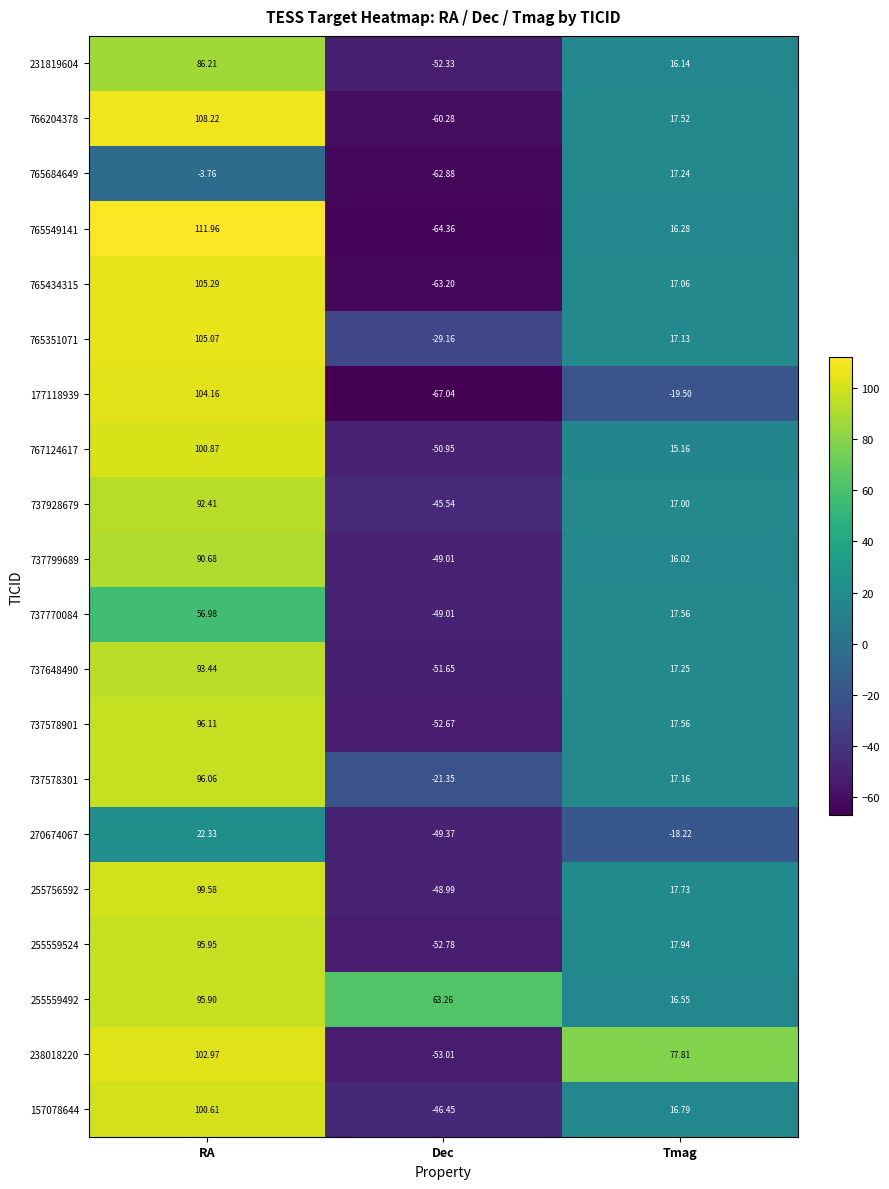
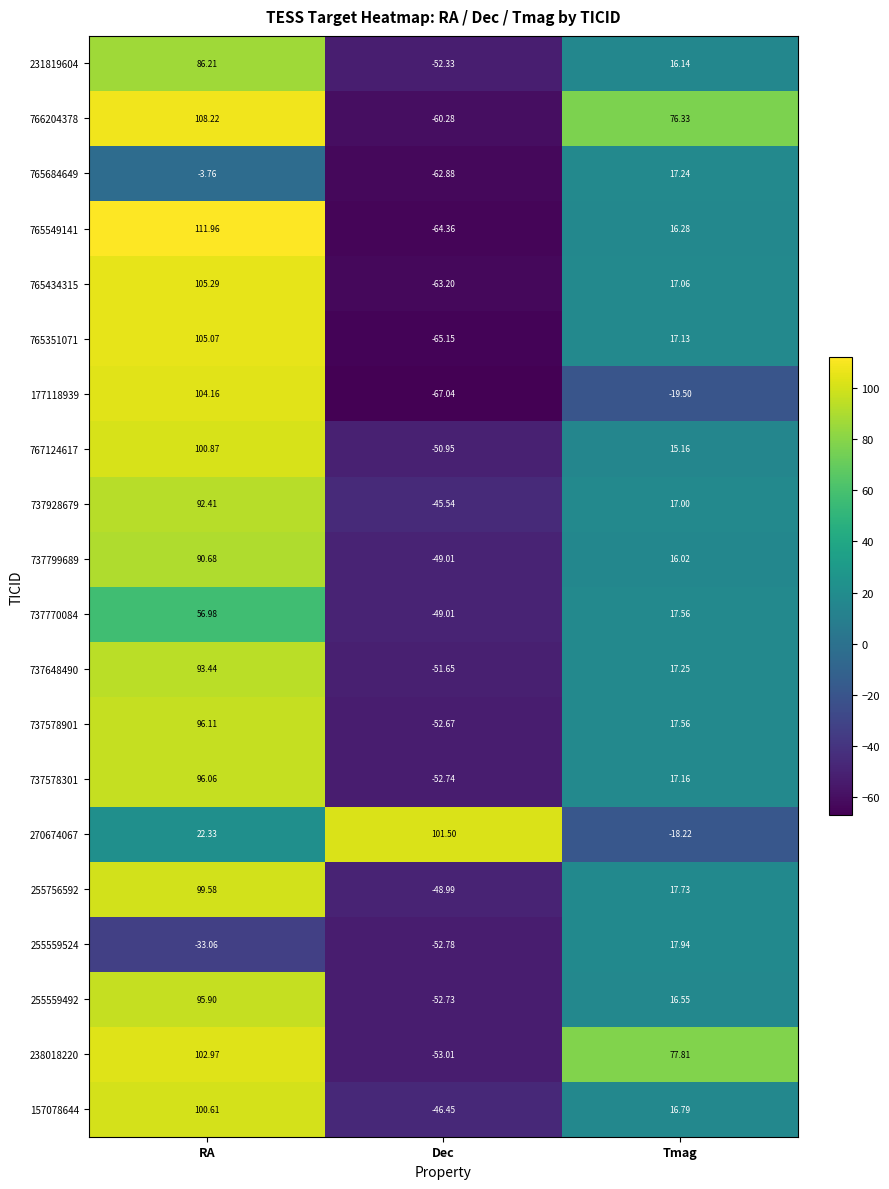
  {
    "231819604": {
      "RA": 86.21,
      "Dec": -52.33,
      "Tmag": 16.14
    },
    "766204378": {
      "RA": 108.22,
      "Dec": -60.28,
-     "Tmag": 17.52
+     "Tmag": 76.33
    },
    "765684649": {
      "RA": -3.76,
      "Dec": -62.88,
      "Tmag": 17.24
    },
    "765549141": {
      "RA": 111.96,
      "Dec": -64.36,
      "Tmag": 16.28
    },
    "765434315": {
      "RA": 105.29,
      "Dec": -63.20,
      "Tmag": 17.06
    },
    "765351071": {
      "RA": 105.07,
-     "Dec": -29.16,
+     "Dec": -65.15,
      "Tmag": 17.13
    },
    "177118939": {
      "RA": 104.16,
      "Dec": -67.04,
      "Tmag": -19.50
    },
    "767124617": {
      "RA": 100.87,
      "Dec": -50.95,
      "Tmag": 15.16
    },
    "737928679": {
      "RA": 92.41,
      "Dec": -45.54,
      "Tmag": 17.00
    },
    "737799689": {
      "RA": 90.68,
      "Dec": -49.01,
      "Tmag": 16.02
    },
    "737770084": {
      "RA": 56.98,
      "Dec": -49.01,
      "Tmag": 17.56
    },
    "737648490": {
      "RA": 93.44,
      "Dec": -51.65,
      "Tmag": 17.25
    },
    "737578901": {
      "RA": 96.11,
      "Dec": -52.67,
      "Tmag": 17.56
    },
    "737578301": {
      "RA": 96.06,
-     "Dec": -21.35,
+     "Dec": -52.74,
      "Tmag": 17.16
    },
    "270674067": {
      "RA": 22.33,
-     "Dec": -49.37,
+     "Dec": 101.50,
      "Tmag": -18.22
    },
    "255756592": {
      "RA": 99.58,
      "Dec": -48.99,
      "Tmag": 17.73
    },
    "255559524": {
-     "RA": 95.95,
+     "RA": -33.06,
      "Dec": -52.78,
      "Tmag": 17.94
    },
    "255559492": {
      "RA": 95.90,
-     "Dec": 63.26,
+     "Dec": -52.73,
      "Tmag": 16.55
    },
    "238018220": {
      "RA": 102.97,
      "Dec": -53.01,
      "Tmag": 77.81
    },
    "157078644": {
      "RA": 100.61,
      "Dec": -46.45,
      "Tmag": 16.79
    }
  }
